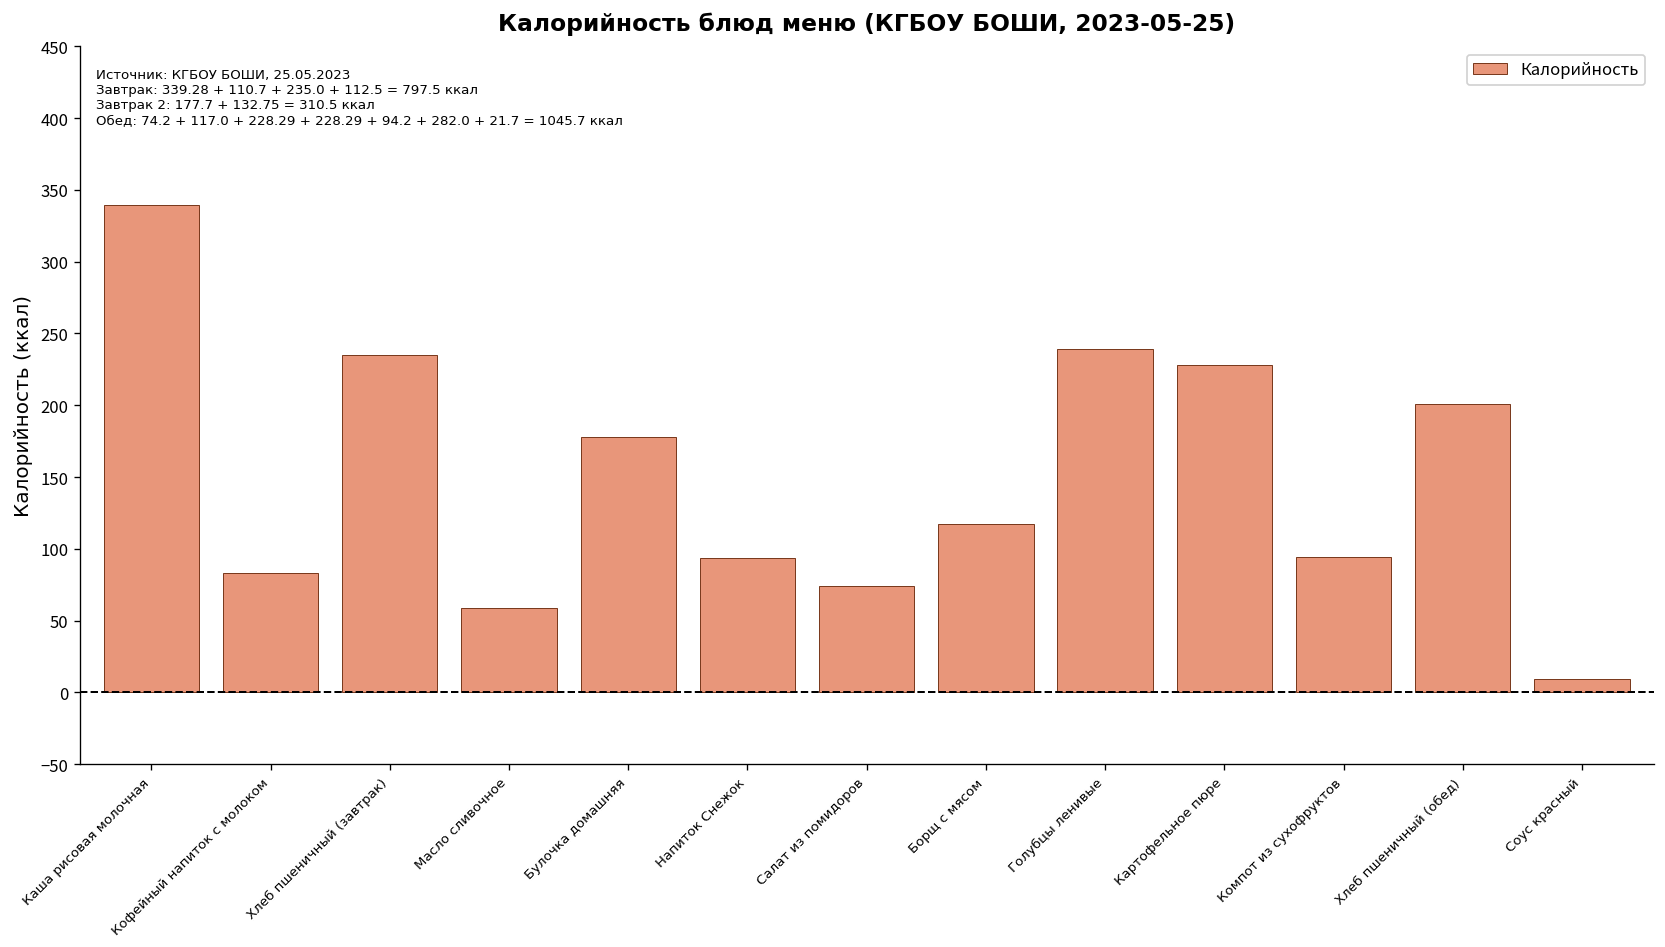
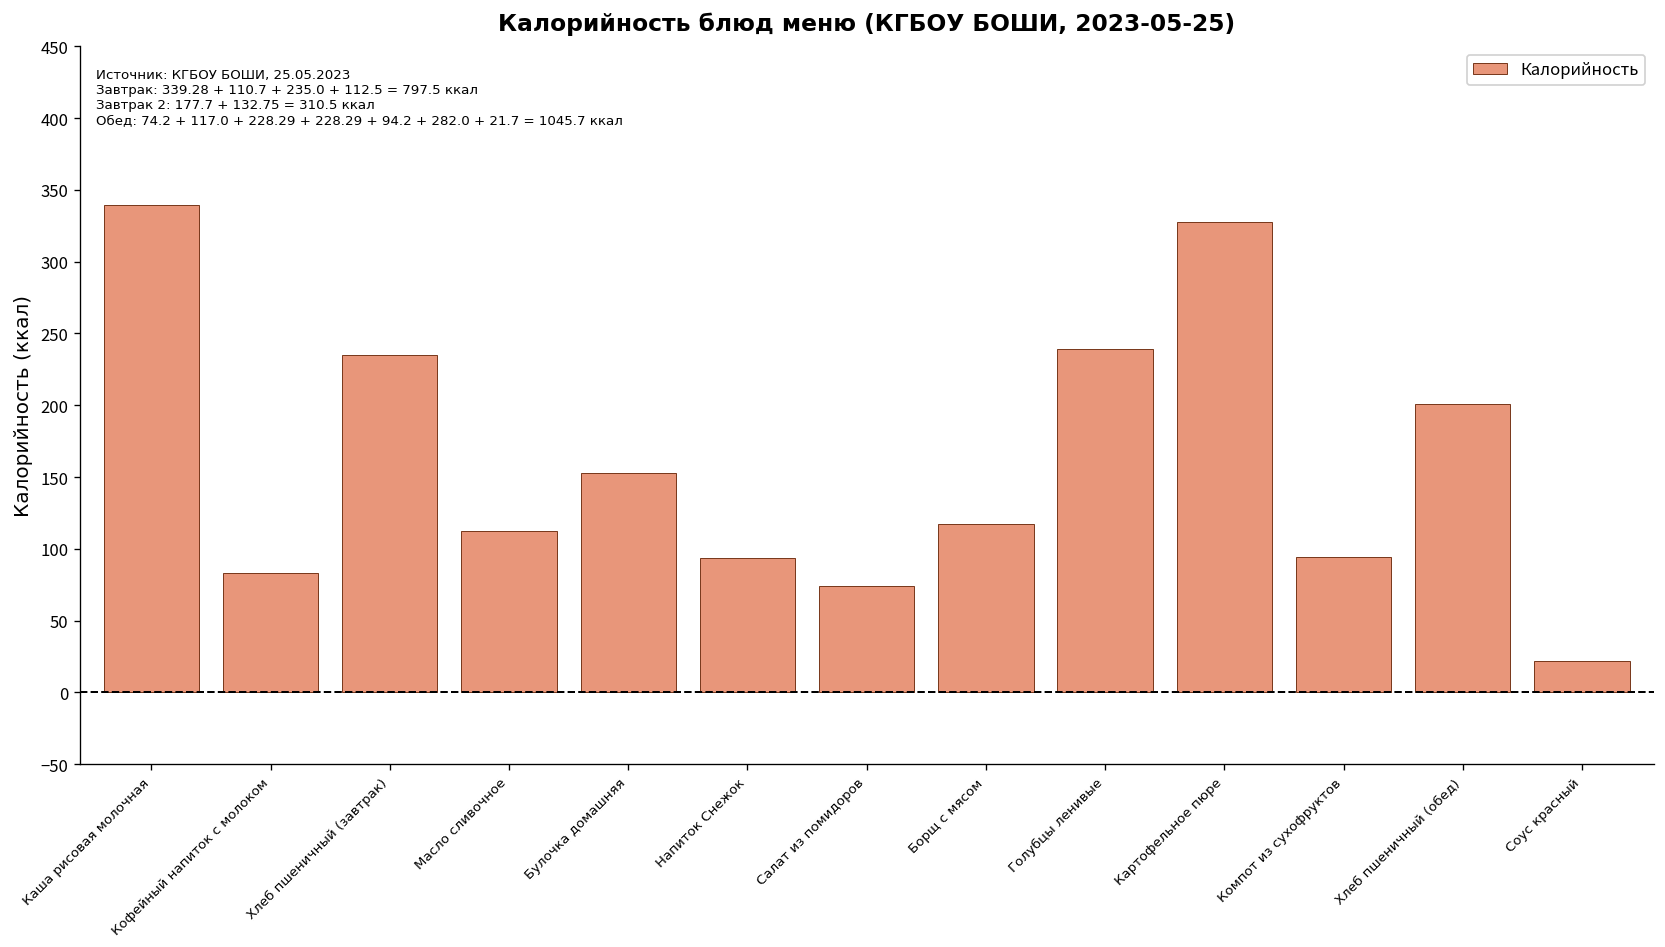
  {
    "Каша рисовая молочная": 339,
    "Кофейный напиток с молоком": 83,
    "Хлеб пшеничный (завтрак)": 235,
-   "Масло сливочное": 59,
-   "Булочка домашняя": 178,
+   "Масло сливочное": 113,
+   "Булочка домашняя": 153,
    "Напиток Снежок": 94,
    "Салат из помидоров": 74,
    "Борщ с мясом": 117,
    "Голубцы ленивые": 239,
-   "Картофельное пюре": 228,
+   "Картофельное пюре": 328,
    "Компот из сухофруктов": 94,
    "Хлеб пшеничный (обед)": 201,
-   "Соус красный": 9
+   "Соус красный": 22
  }
